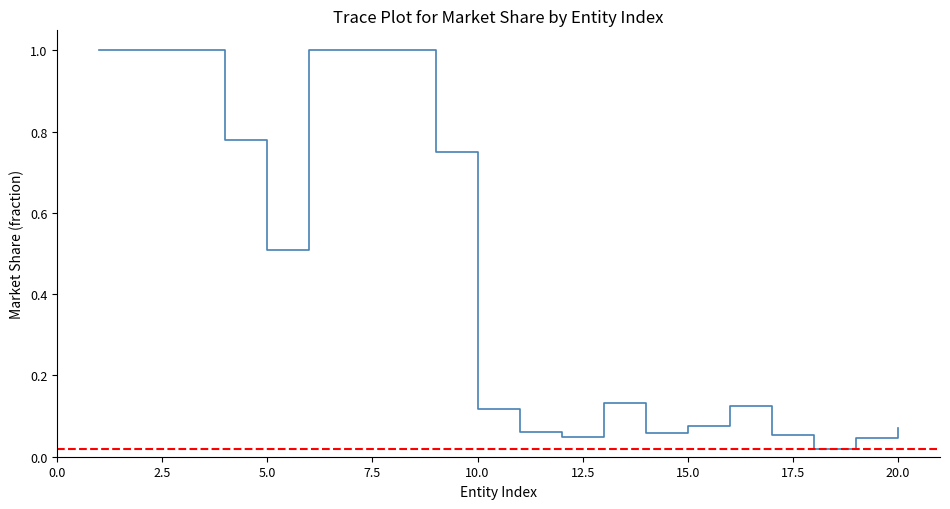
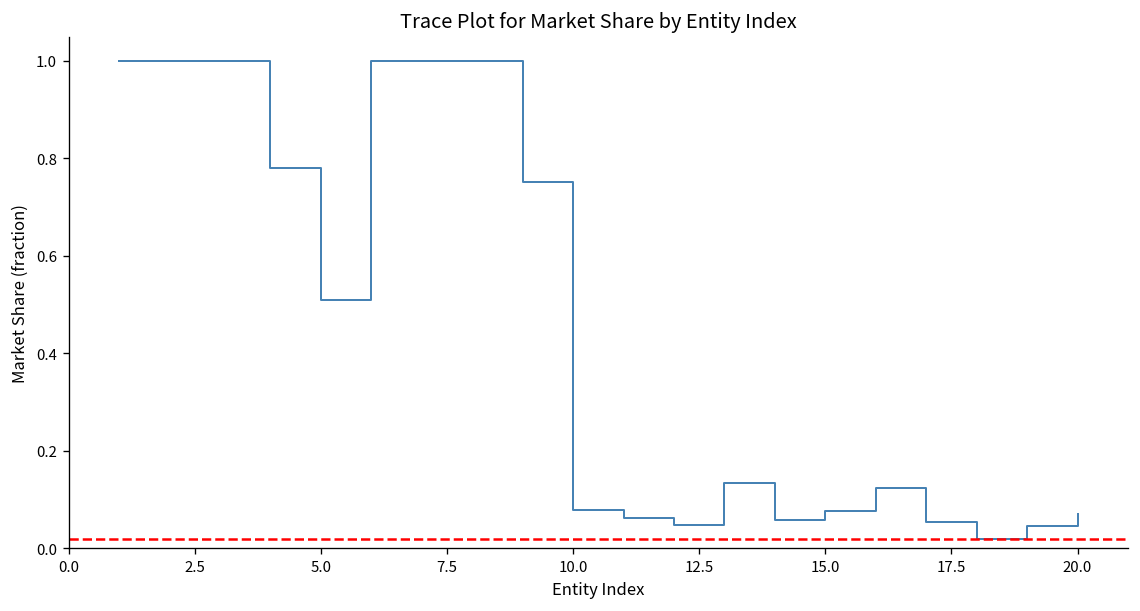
  {
    "5.0": 0.51,
-   "10.0": 0.12,
+   "10.0": 0.08,
    "15.0": 0.08,
    "20.0": 0.07
  }
